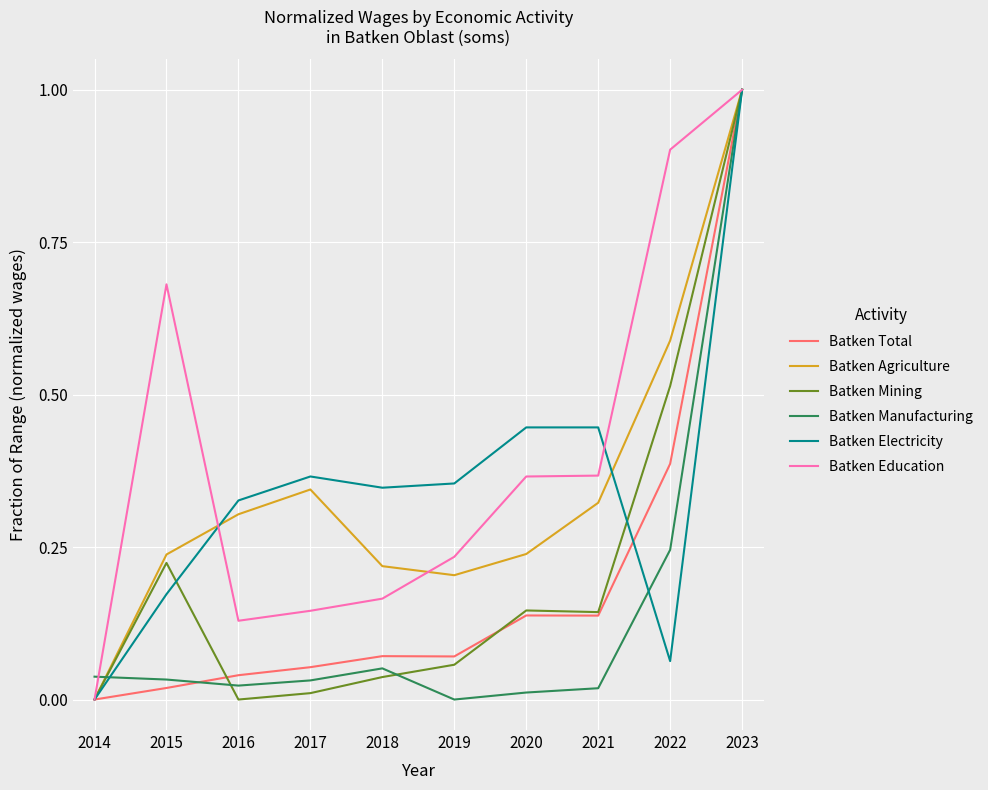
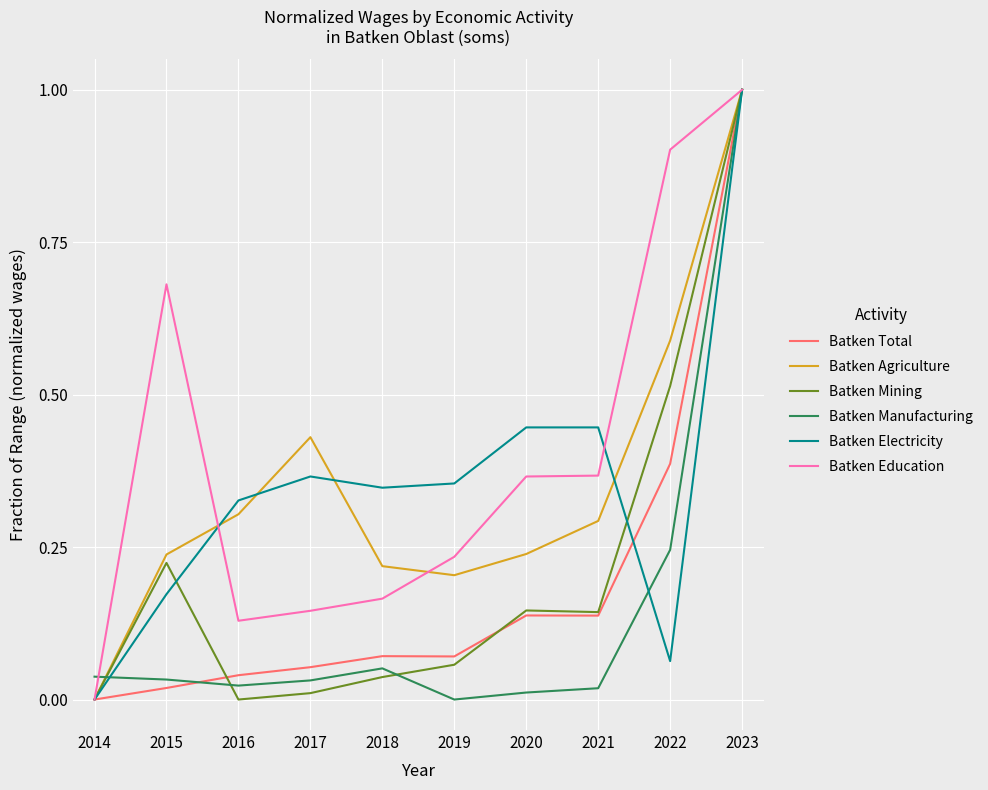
  {
    "Batken Total": {
      "2015": 0.02,
      "2016": 0.04,
      "2017": 0.05,
      "2018": 0.07,
      "2019": 0.07,
      "2020": 0.14,
      "2021": 0.14,
      "2022": 0.39
    },
    "Batken Agriculture": {
      "2015": 0.24,
      "2016": 0.30,
-     "2017": 0.34,
+     "2017": 0.43,
      "2018": 0.22,
      "2019": 0.20,
      "2020": 0.24,
-     "2021": 0.32,
+     "2021": 0.29,
      "2022": 0.59
    },
    "Batken Mining": {
      "2015": 0.22,
      "2016": 0.00,
      "2017": 0.01,
      "2018": 0.04,
      "2019": 0.06,
      "2020": 0.15,
      "2021": 0.14,
      "2022": 0.51
    },
    "Batken Manufacturing": {
      "2014": 0.04,
      "2015": 0.03,
      "2016": 0.02,
      "2017": 0.03,
      "2018": 0.05,
      "2019": 0.00,
      "2020": 0.01,
      "2021": 0.02,
      "2022": 0.25
    },
    "Batken Electricity": {
      "2015": 0.17,
      "2016": 0.33,
      "2017": 0.37,
      "2018": 0.35,
      "2019": 0.35,
      "2020": 0.45,
      "2021": 0.45,
      "2022": 0.06
    },
    "Batken Education": {
      "2015": 0.68,
      "2016": 0.13,
      "2017": 0.15,
      "2018": 0.17,
      "2019": 0.23,
      "2020": 0.37,
      "2021": 0.37,
      "2022": 0.90
    }
  }
